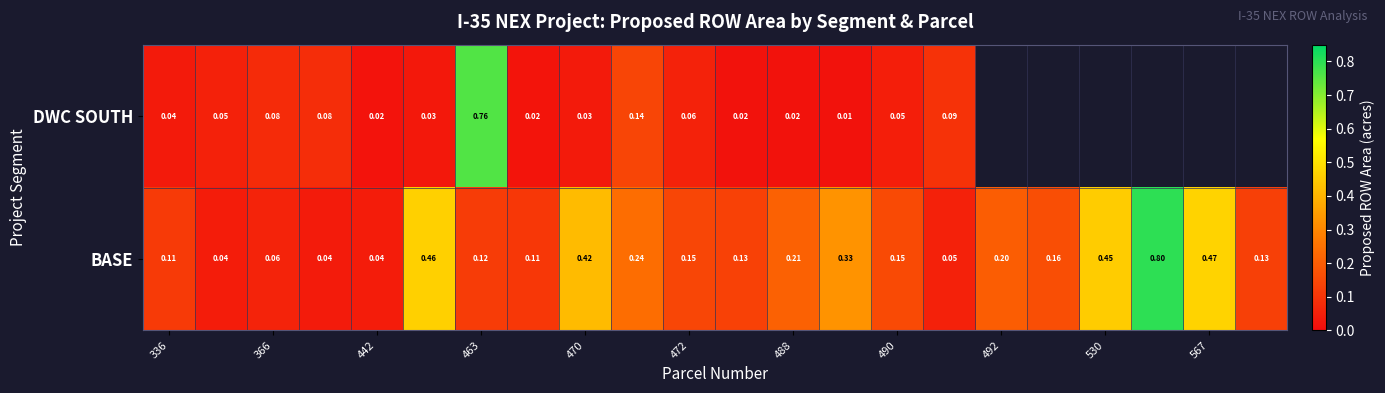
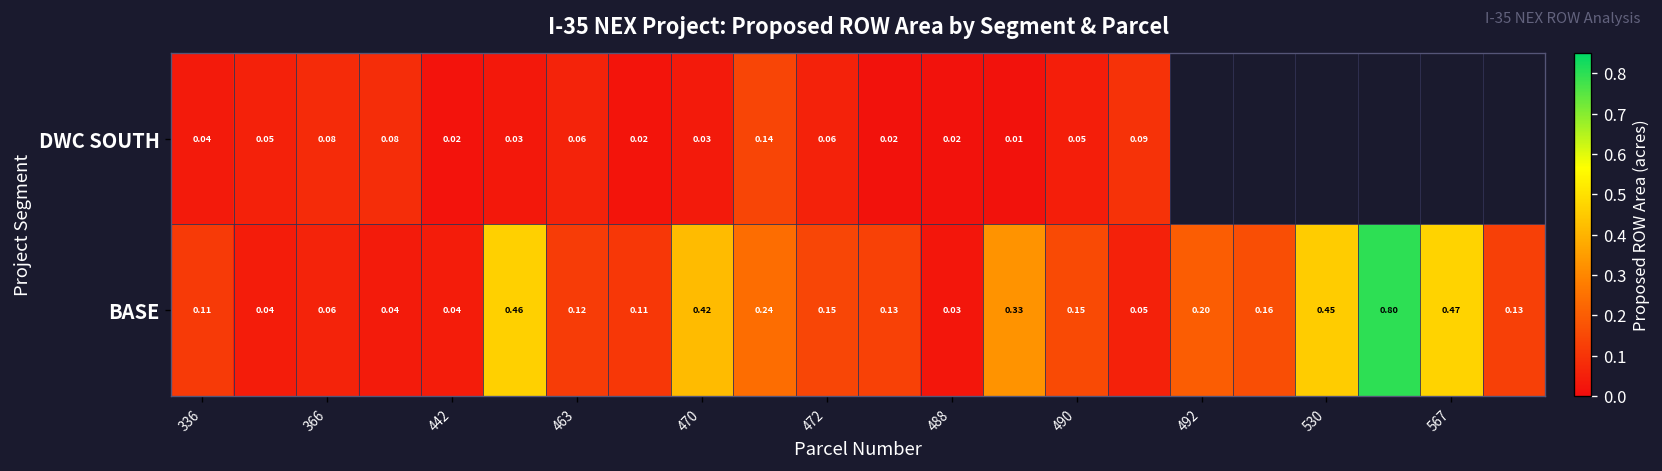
  {
    "DWC SOUTH": {
      "336": 0.04,
      "366": 0.08,
      "442": 0.02,
-     "463": 0.76,
+     "463": 0.06,
      "470": 0.03,
      "472": 0.06,
      "488": 0.02,
      "490": 0.05
    },
    "BASE": {
      "336": 0.11,
      "366": 0.06,
      "442": 0.04,
      "463": 0.12,
      "470": 0.42,
      "472": 0.15,
-     "488": 0.21,
+     "488": 0.03,
      "490": 0.15,
      "492": 0.20,
      "530": 0.45,
      "567": 0.47
    }
  }
